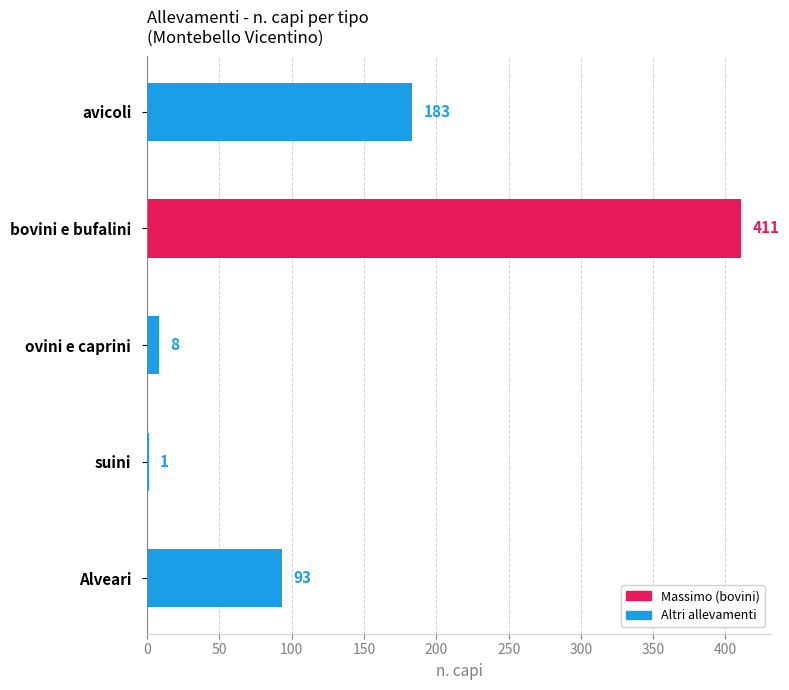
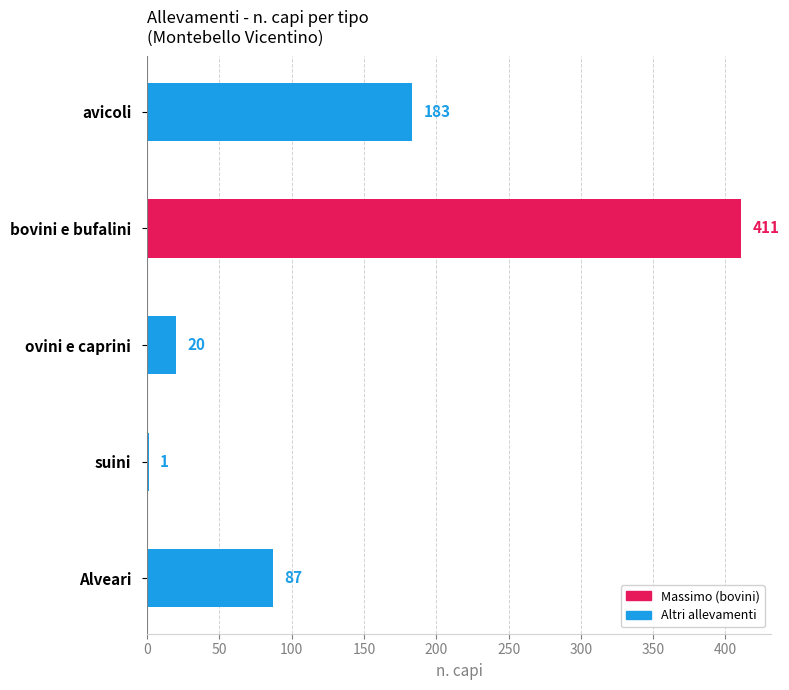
  {
    "avicoli": 183,
    "bovini e bufalini": 411,
-   "ovini e caprini": 8,
+   "ovini e caprini": 20,
    "suini": 1,
-   "Alveari": 93
+   "Alveari": 87
  }
